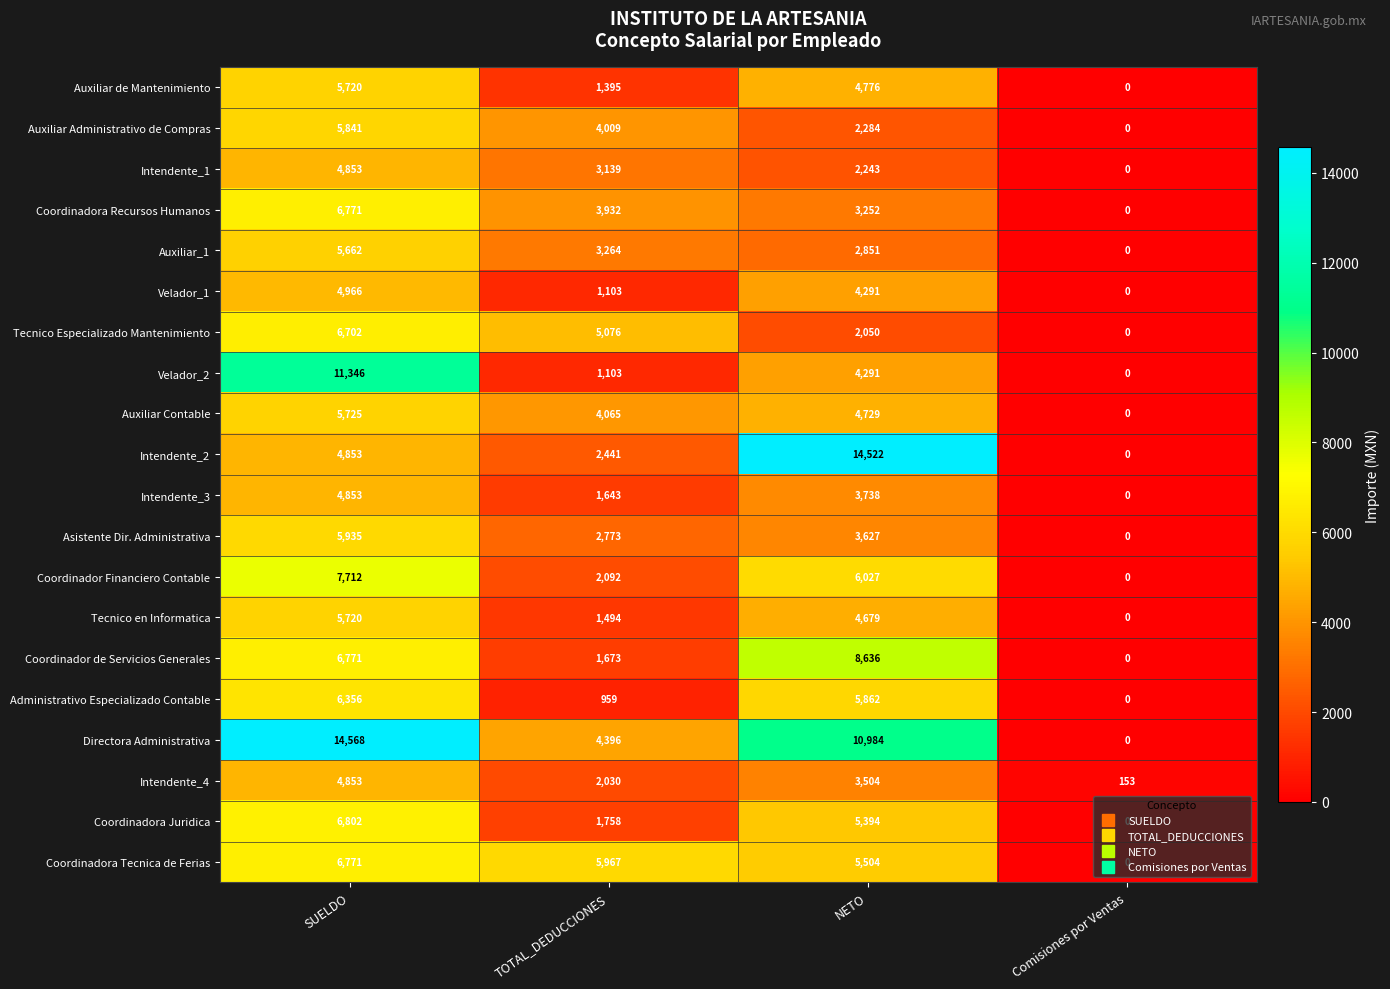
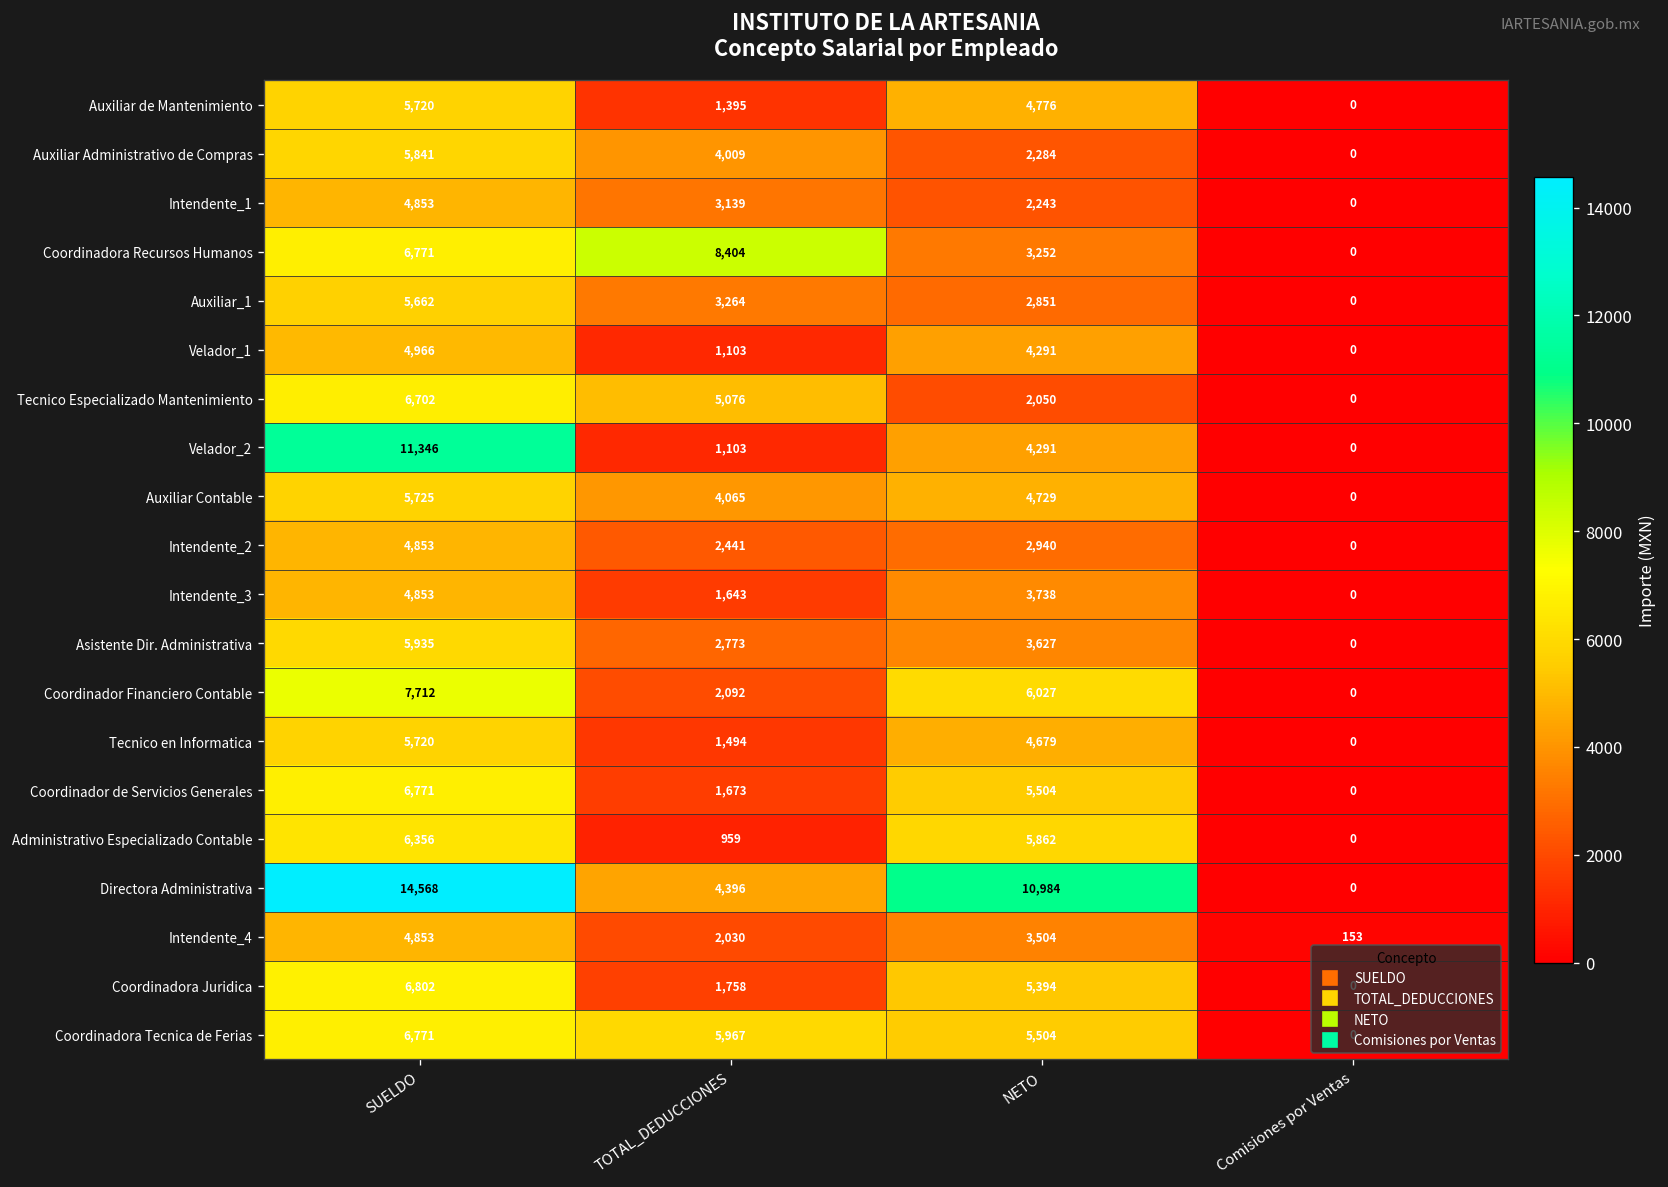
  {
    "Auxiliar de Mantenimiento": {
      "SUELDO": "5,720",
      "TOTAL_DEDUCCIONES": "1,395",
      "NETO": "4,776",
      "Comisiones por Ventas": "0"
    },
    "Auxiliar Administrativo de Compras": {
      "SUELDO": "5,841",
      "TOTAL_DEDUCCIONES": "4,009",
      "NETO": "2,284",
      "Comisiones por Ventas": "0"
    },
    "Intendente_1": {
      "SUELDO": "4,853",
      "TOTAL_DEDUCCIONES": "3,139",
      "NETO": "2,243",
      "Comisiones por Ventas": "0"
    },
    "Coordinadora Recursos Humanos": {
      "SUELDO": "6,771",
-     "TOTAL_DEDUCCIONES": "3,932",
+     "TOTAL_DEDUCCIONES": "8,404",
      "NETO": "3,252",
      "Comisiones por Ventas": "0"
    },
    "Auxiliar_1": {
      "SUELDO": "5,662",
      "TOTAL_DEDUCCIONES": "3,264",
      "NETO": "2,851",
      "Comisiones por Ventas": "0"
    },
    "Velador_1": {
      "SUELDO": "4,966",
      "TOTAL_DEDUCCIONES": "1,103",
      "NETO": "4,291",
      "Comisiones por Ventas": "0"
    },
    "Tecnico Especializado Mantenimiento": {
      "SUELDO": "6,702",
      "TOTAL_DEDUCCIONES": "5,076",
      "NETO": "2,050",
      "Comisiones por Ventas": "0"
    },
    "Velador_2": {
      "SUELDO": "11,346",
      "TOTAL_DEDUCCIONES": "1,103",
      "NETO": "4,291",
      "Comisiones por Ventas": "0"
    },
    "Auxiliar Contable": {
      "SUELDO": "5,725",
      "TOTAL_DEDUCCIONES": "4,065",
      "NETO": "4,729",
      "Comisiones por Ventas": "0"
    },
    "Intendente_2": {
      "SUELDO": "4,853",
      "TOTAL_DEDUCCIONES": "2,441",
-     "NETO": "14,522",
+     "NETO": "2,940",
      "Comisiones por Ventas": "0"
    },
    "Intendente_3": {
      "SUELDO": "4,853",
      "TOTAL_DEDUCCIONES": "1,643",
      "NETO": "3,738",
      "Comisiones por Ventas": "0"
    },
    "Asistente Dir. Administrativa": {
      "SUELDO": "5,935",
      "TOTAL_DEDUCCIONES": "2,773",
      "NETO": "3,627",
      "Comisiones por Ventas": "0"
    },
    "Coordinador Financiero Contable": {
      "SUELDO": "7,712",
      "TOTAL_DEDUCCIONES": "2,092",
      "NETO": "6,027",
      "Comisiones por Ventas": "0"
    },
    "Tecnico en Informatica": {
      "SUELDO": "5,720",
      "TOTAL_DEDUCCIONES": "1,494",
      "NETO": "4,679",
      "Comisiones por Ventas": "0"
    },
    "Coordinador de Servicios Generales": {
      "SUELDO": "6,771",
      "TOTAL_DEDUCCIONES": "1,673",
-     "NETO": "8,636",
+     "NETO": "5,504",
      "Comisiones por Ventas": "0"
    },
    "Administrativo Especializado Contable": {
      "SUELDO": "6,356",
      "TOTAL_DEDUCCIONES": "959",
      "NETO": "5,862",
      "Comisiones por Ventas": "0"
    },
    "Directora Administrativa": {
      "SUELDO": "14,568",
      "TOTAL_DEDUCCIONES": "4,396",
      "NETO": "10,984",
      "Comisiones por Ventas": "0"
    },
    "Intendente_4": {
      "SUELDO": "4,853",
      "TOTAL_DEDUCCIONES": "2,030",
      "NETO": "3,504",
      "Comisiones por Ventas": "153"
    },
    "Coordinadora Juridica": {
      "SUELDO": "6,802",
      "TOTAL_DEDUCCIONES": "1,758",
      "NETO": "5,394"
    },
    "Coordinadora Tecnica de Ferias": {
      "SUELDO": "6,771",
      "TOTAL_DEDUCCIONES": "5,967",
      "NETO": "5,504"
    }
  }
